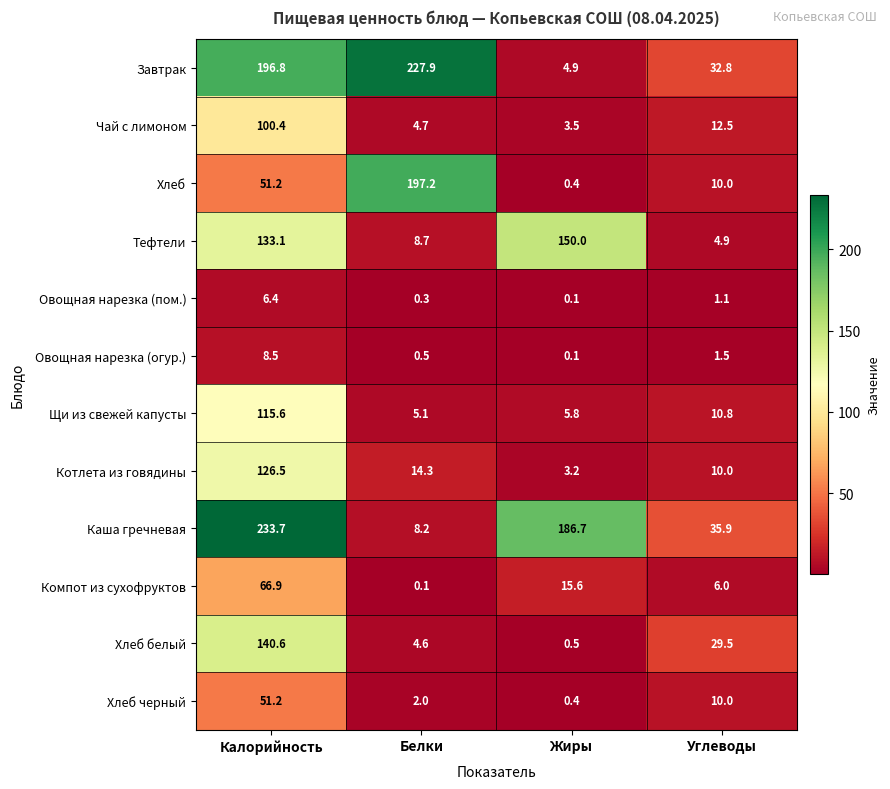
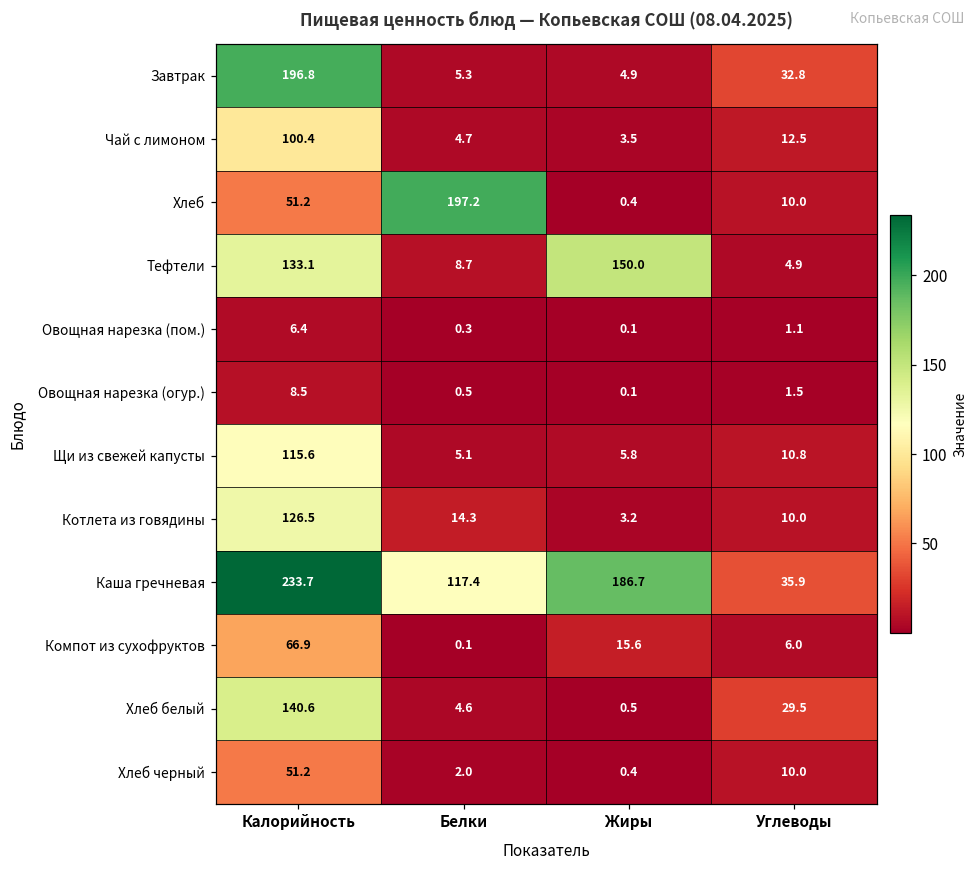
  {
    "Завтрак": {
      "Калорийность": 196.8,
-     "Белки": 227.9,
+     "Белки": 5.3,
      "Жиры": 4.9,
      "Углеводы": 32.8
    },
    "Чай с лимоном": {
      "Калорийность": 100.4,
      "Белки": 4.7,
      "Жиры": 3.5,
      "Углеводы": 12.5
    },
    "Хлеб": {
      "Калорийность": 51.2,
      "Белки": 197.2,
      "Жиры": 0.4,
      "Углеводы": 10.0
    },
    "Тефтели": {
      "Калорийность": 133.1,
      "Белки": 8.7,
      "Жиры": 150.0,
      "Углеводы": 4.9
    },
    "Овощная нарезка (пом.)": {
      "Калорийность": 6.4,
      "Белки": 0.3,
      "Жиры": 0.1,
      "Углеводы": 1.1
    },
    "Овощная нарезка (огур.)": {
      "Калорийность": 8.5,
      "Белки": 0.5,
      "Жиры": 0.1,
      "Углеводы": 1.5
    },
    "Щи из свежей капусты": {
      "Калорийность": 115.6,
      "Белки": 5.1,
      "Жиры": 5.8,
      "Углеводы": 10.8
    },
    "Котлета из говядины": {
      "Калорийность": 126.5,
      "Белки": 14.3,
      "Жиры": 3.2,
      "Углеводы": 10.0
    },
    "Каша гречневая": {
      "Калорийность": 233.7,
-     "Белки": 8.2,
+     "Белки": 117.4,
      "Жиры": 186.7,
      "Углеводы": 35.9
    },
    "Компот из сухофруктов": {
      "Калорийность": 66.9,
      "Белки": 0.1,
      "Жиры": 15.6,
      "Углеводы": 6.0
    },
    "Хлеб белый": {
      "Калорийность": 140.6,
      "Белки": 4.6,
      "Жиры": 0.5,
      "Углеводы": 29.5
    },
    "Хлеб черный": {
      "Калорийность": 51.2,
      "Белки": 2.0,
      "Жиры": 0.4,
      "Углеводы": 10.0
    }
  }
